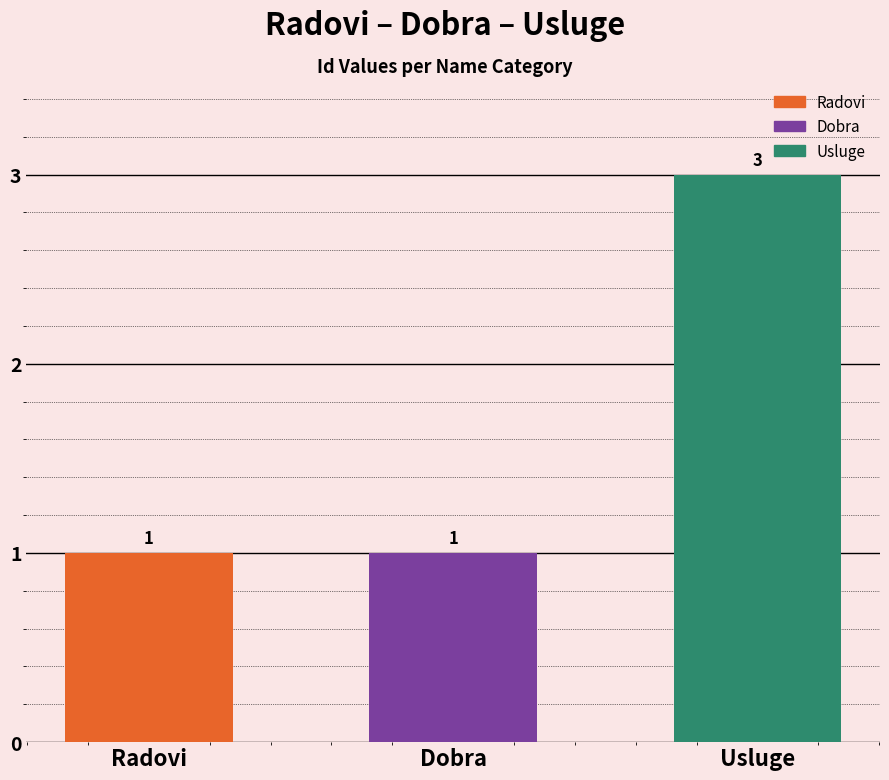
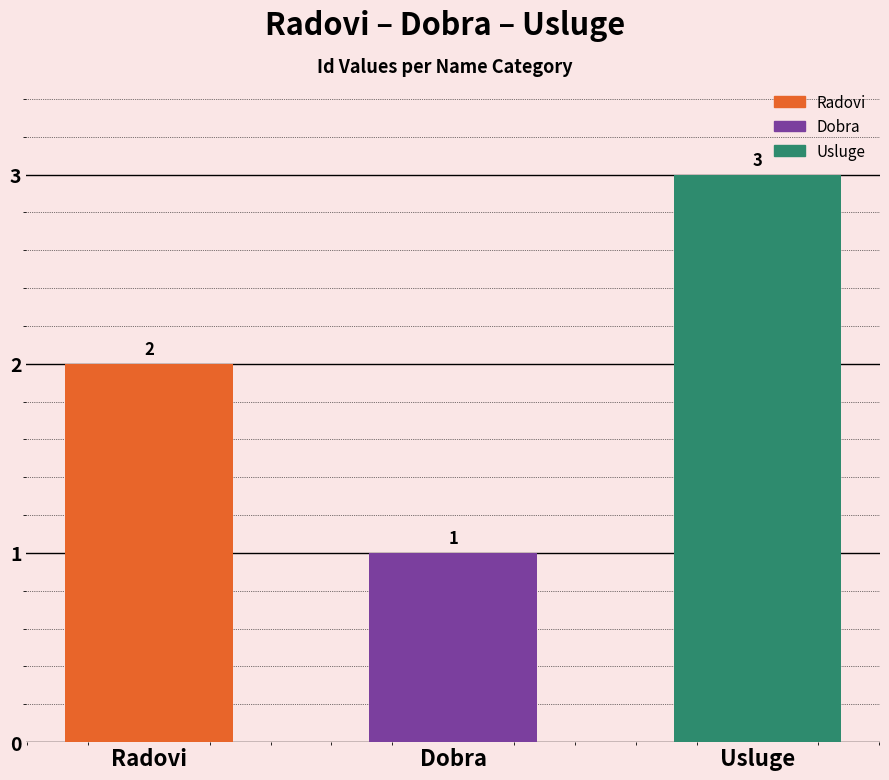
  {
-   "Radovi": 1,
+   "Radovi": 2,
    "Dobra": 1,
    "Usluge": 3
  }
